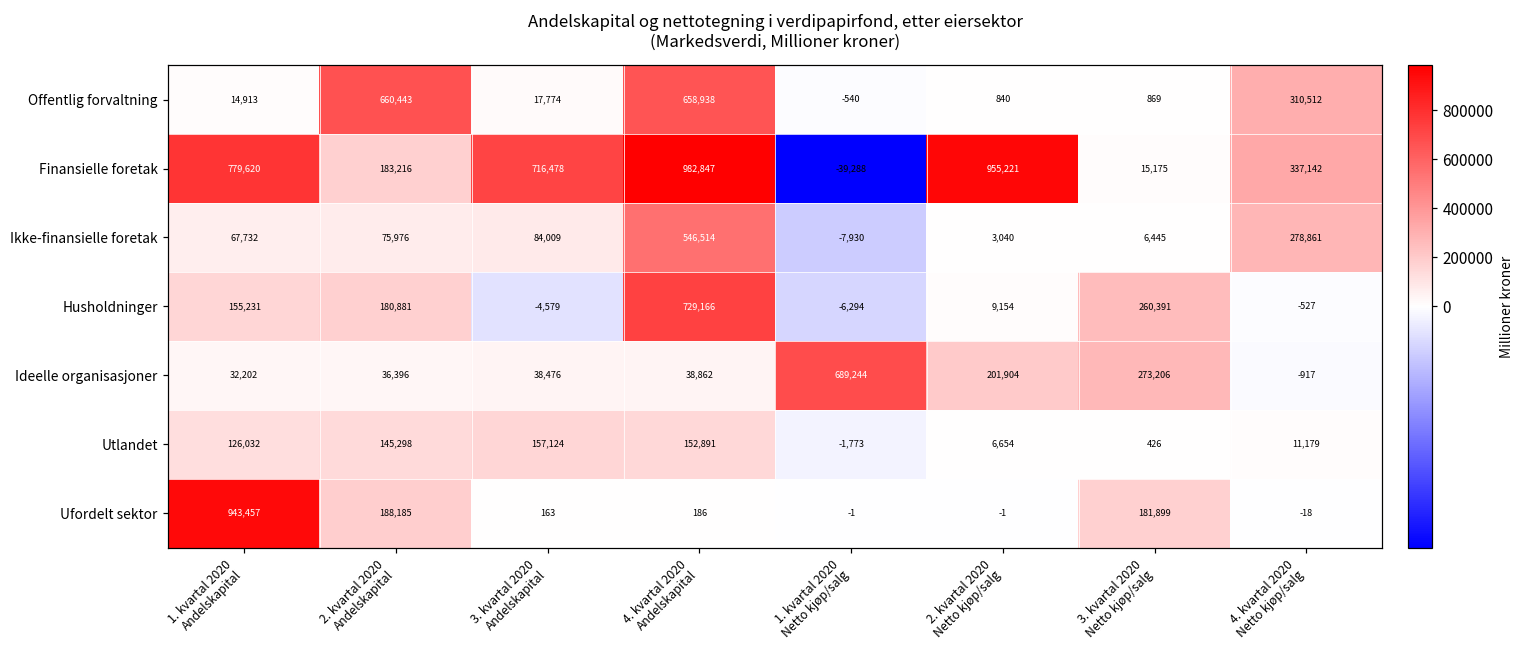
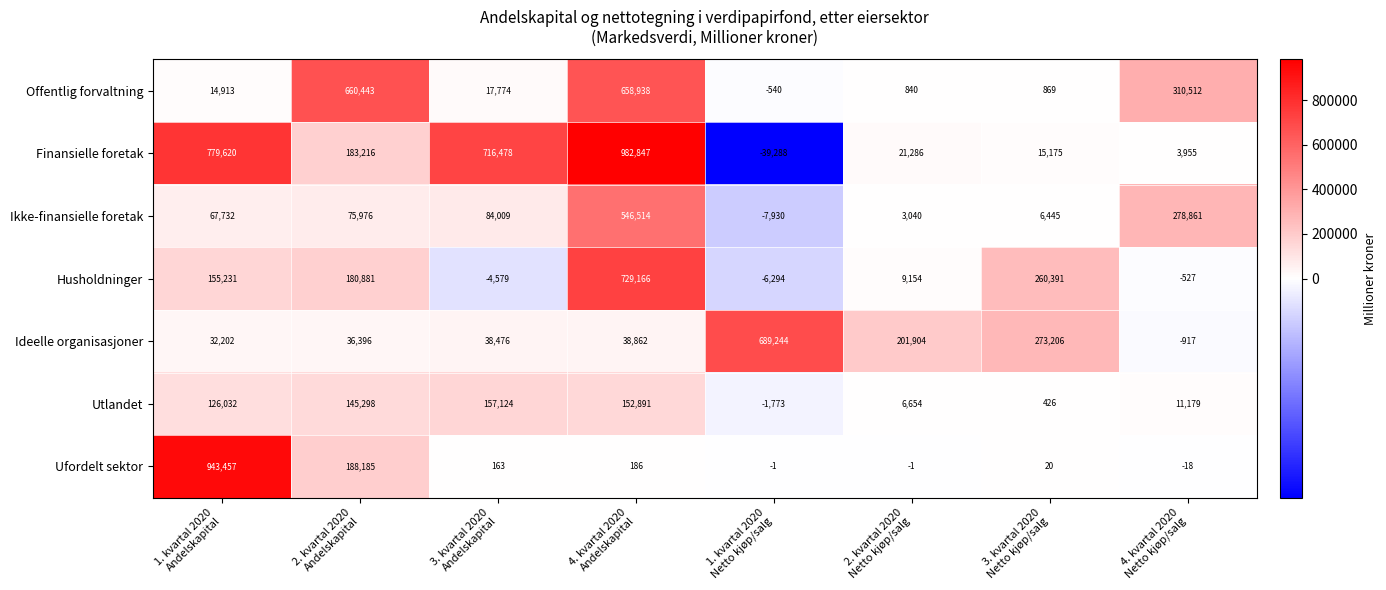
  {
    "Offentlig forvaltning": {
      "1. kvartal 2020 Andelskapital": "14,913",
      "2. kvartal 2020 Andelskapital": "660,443",
      "3. kvartal 2020 Andelskapital": "17,774",
      "4. kvartal 2020 Andelskapital": "658,938",
      "1. kvartal 2020 Netto kjøp/salg": "-540",
      "2. kvartal 2020 Netto kjøp/salg": "840",
      "3. kvartal 2020 Netto kjøp/salg": "869",
      "4. kvartal 2020 Netto kjøp/salg": "310,512"
    },
    "Finansielle foretak": {
      "1. kvartal 2020 Andelskapital": "779,620",
      "2. kvartal 2020 Andelskapital": "183,216",
      "3. kvartal 2020 Andelskapital": "716,478",
      "4. kvartal 2020 Andelskapital": "982,847",
      "1. kvartal 2020 Netto kjøp/salg": "-39,288",
-     "2. kvartal 2020 Netto kjøp/salg": "955,221",
+     "2. kvartal 2020 Netto kjøp/salg": "21,286",
      "3. kvartal 2020 Netto kjøp/salg": "15,175",
-     "4. kvartal 2020 Netto kjøp/salg": "337,142"
+     "4. kvartal 2020 Netto kjøp/salg": "3,955"
    },
    "Ikke-finansielle foretak": {
      "1. kvartal 2020 Andelskapital": "67,732",
      "2. kvartal 2020 Andelskapital": "75,976",
      "3. kvartal 2020 Andelskapital": "84,009",
      "4. kvartal 2020 Andelskapital": "546,514",
      "1. kvartal 2020 Netto kjøp/salg": "-7,930",
      "2. kvartal 2020 Netto kjøp/salg": "3,040",
      "3. kvartal 2020 Netto kjøp/salg": "6,445",
      "4. kvartal 2020 Netto kjøp/salg": "278,861"
    },
    "Husholdninger": {
      "1. kvartal 2020 Andelskapital": "155,231",
      "2. kvartal 2020 Andelskapital": "180,881",
      "3. kvartal 2020 Andelskapital": "-4,579",
      "4. kvartal 2020 Andelskapital": "729,166",
      "1. kvartal 2020 Netto kjøp/salg": "-6,294",
      "2. kvartal 2020 Netto kjøp/salg": "9,154",
      "3. kvartal 2020 Netto kjøp/salg": "260,391",
      "4. kvartal 2020 Netto kjøp/salg": "-527"
    },
    "Ideelle organisasjoner": {
      "1. kvartal 2020 Andelskapital": "32,202",
      "2. kvartal 2020 Andelskapital": "36,396",
      "3. kvartal 2020 Andelskapital": "38,476",
      "4. kvartal 2020 Andelskapital": "38,862",
      "1. kvartal 2020 Netto kjøp/salg": "689,244",
      "2. kvartal 2020 Netto kjøp/salg": "201,904",
      "3. kvartal 2020 Netto kjøp/salg": "273,206",
      "4. kvartal 2020 Netto kjøp/salg": "-917"
    },
    "Utlandet": {
      "1. kvartal 2020 Andelskapital": "126,032",
      "2. kvartal 2020 Andelskapital": "145,298",
      "3. kvartal 2020 Andelskapital": "157,124",
      "4. kvartal 2020 Andelskapital": "152,891",
      "1. kvartal 2020 Netto kjøp/salg": "-1,773",
      "2. kvartal 2020 Netto kjøp/salg": "6,654",
      "3. kvartal 2020 Netto kjøp/salg": "426",
      "4. kvartal 2020 Netto kjøp/salg": "11,179"
    },
    "Ufordelt sektor": {
      "1. kvartal 2020 Andelskapital": "943,457",
      "2. kvartal 2020 Andelskapital": "188,185",
      "3. kvartal 2020 Andelskapital": "163",
      "4. kvartal 2020 Andelskapital": "186",
      "1. kvartal 2020 Netto kjøp/salg": "-1",
      "2. kvartal 2020 Netto kjøp/salg": "-1",
-     "3. kvartal 2020 Netto kjøp/salg": "181,899",
+     "3. kvartal 2020 Netto kjøp/salg": "20",
      "4. kvartal 2020 Netto kjøp/salg": "-18"
    }
  }
